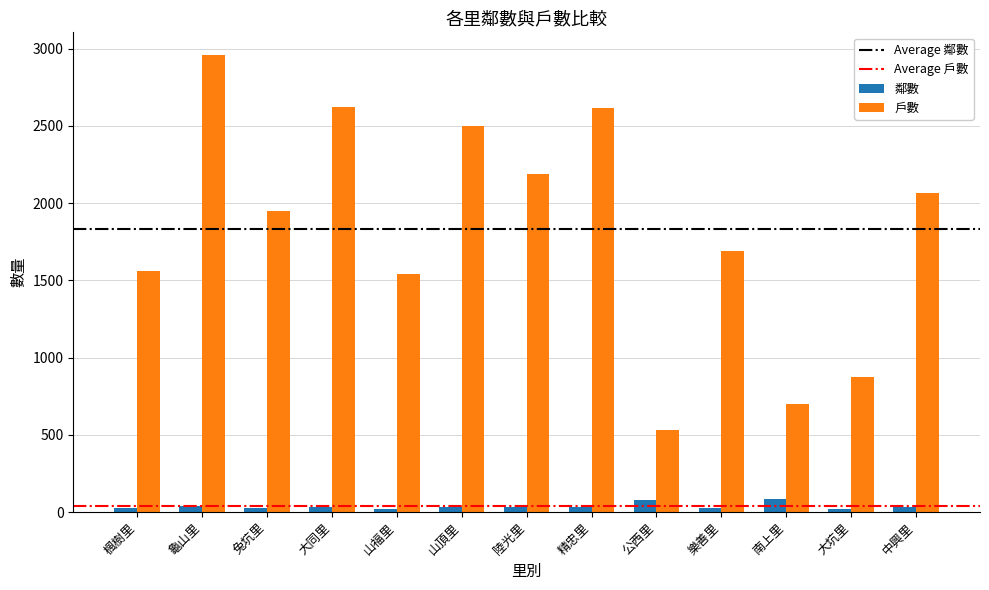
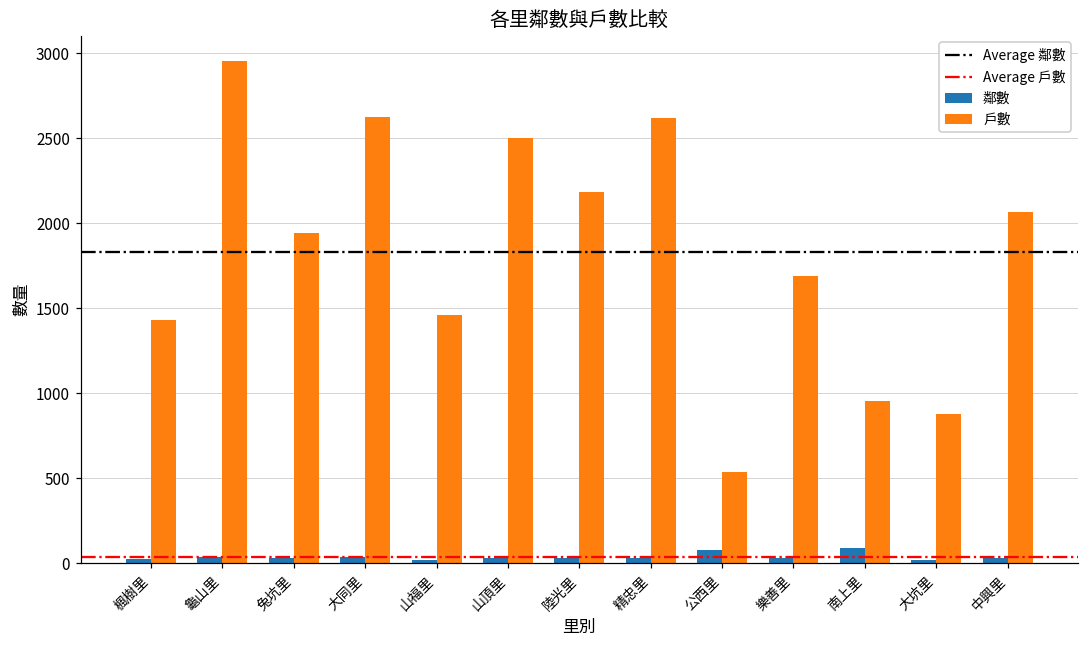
  {
    "鄰數": {
      "楓樹里": 20,
      "龜山里": 40,
      "兔坑里": 30,
      "大同里": 30,
      "山福里": 20,
      "山頂里": 30,
      "陸光里": 30,
      "精忠里": 30,
      "公西里": 80,
      "樂善里": 30,
      "南上里": 90,
      "大坑里": 20,
      "中興里": 30
    },
    "戶數": {
-     "楓樹里": 1560,
+     "楓樹里": 1430,
      "龜山里": 2960,
      "兔坑里": 1950,
      "大同里": 2620,
-     "山福里": 1540,
+     "山福里": 1460,
      "山頂里": 2500,
      "陸光里": 2190,
      "精忠里": 2620,
      "公西里": 530,
      "樂善里": 1690,
-     "南上里": 700,
+     "南上里": 960,
      "大坑里": 880,
      "中興里": 2060
    }
  }
